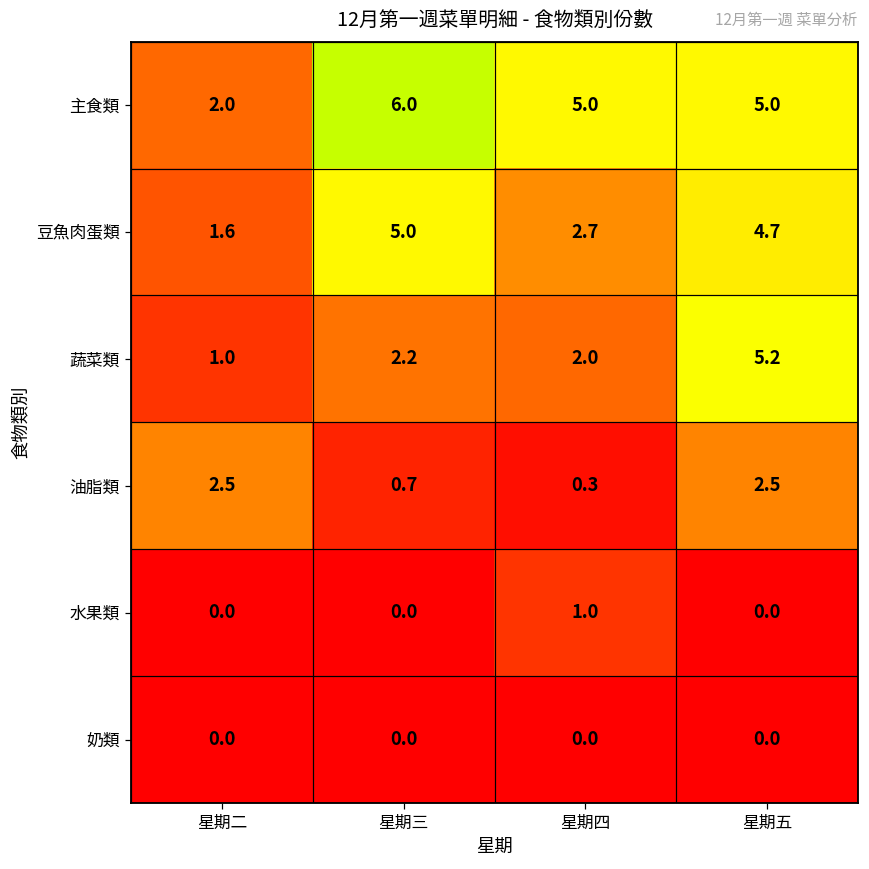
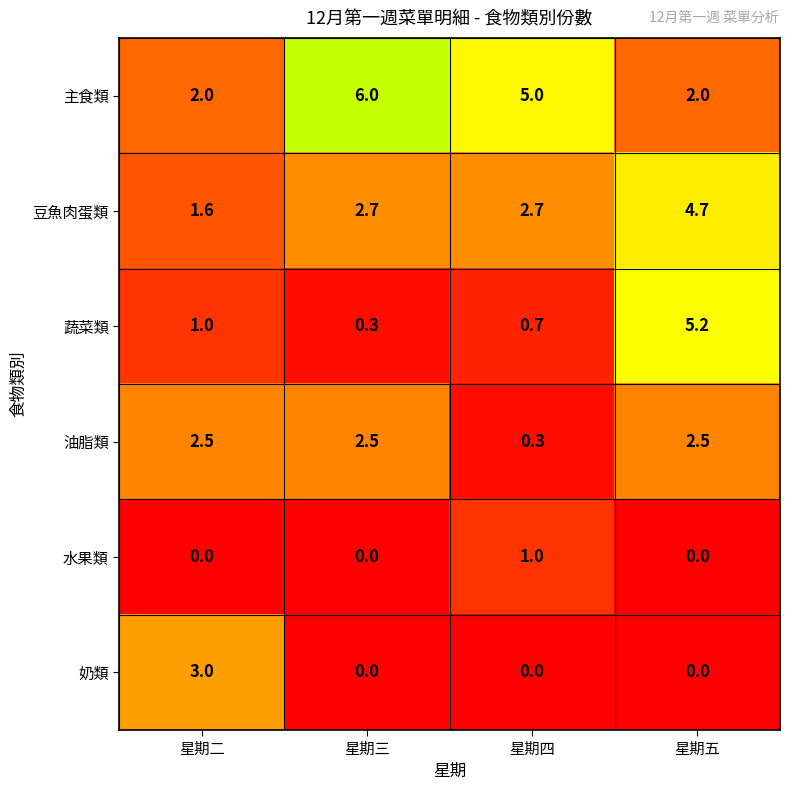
  {
    "主食類": {
      "星期二": 2.0,
      "星期三": 6.0,
      "星期四": 5.0,
-     "星期五": 5.0
+     "星期五": 2.0
    },
    "豆魚肉蛋類": {
      "星期二": 1.6,
-     "星期三": 5.0,
+     "星期三": 2.7,
      "星期四": 2.7,
      "星期五": 4.7
    },
    "蔬菜類": {
      "星期二": 1.0,
-     "星期三": 2.2,
-     "星期四": 2.0,
+     "星期三": 0.3,
+     "星期四": 0.7,
      "星期五": 5.2
    },
    "油脂類": {
      "星期二": 2.5,
-     "星期三": 0.7,
+     "星期三": 2.5,
      "星期四": 0.3,
      "星期五": 2.5
    },
    "水果類": {
      "星期二": 0.0,
      "星期三": 0.0,
      "星期四": 1.0,
      "星期五": 0.0
    },
    "奶類": {
-     "星期二": 0.0,
+     "星期二": 3.0,
      "星期三": 0.0,
      "星期四": 0.0,
      "星期五": 0.0
    }
  }
